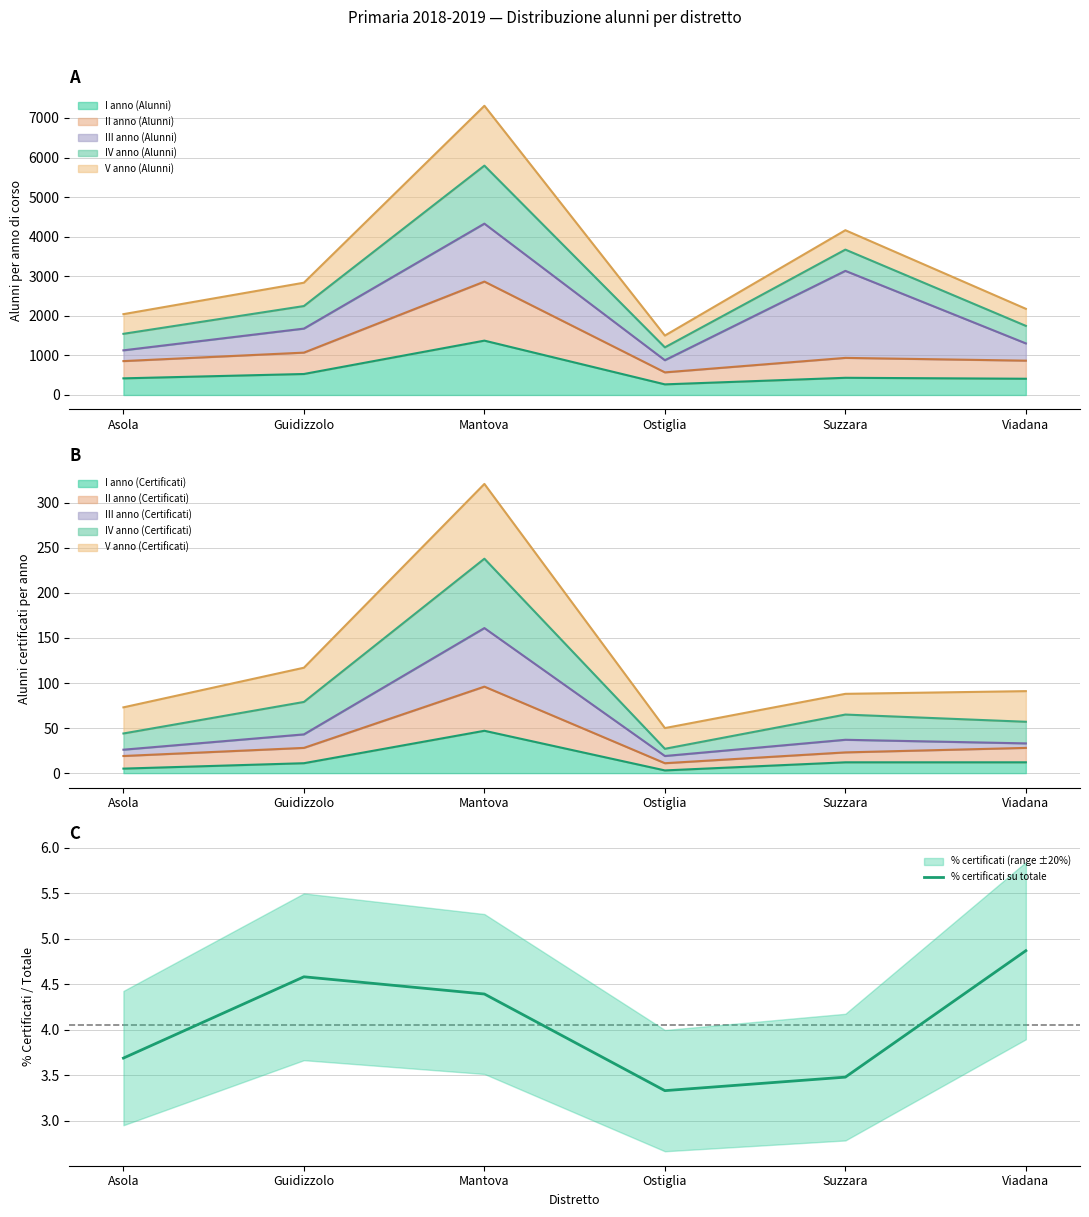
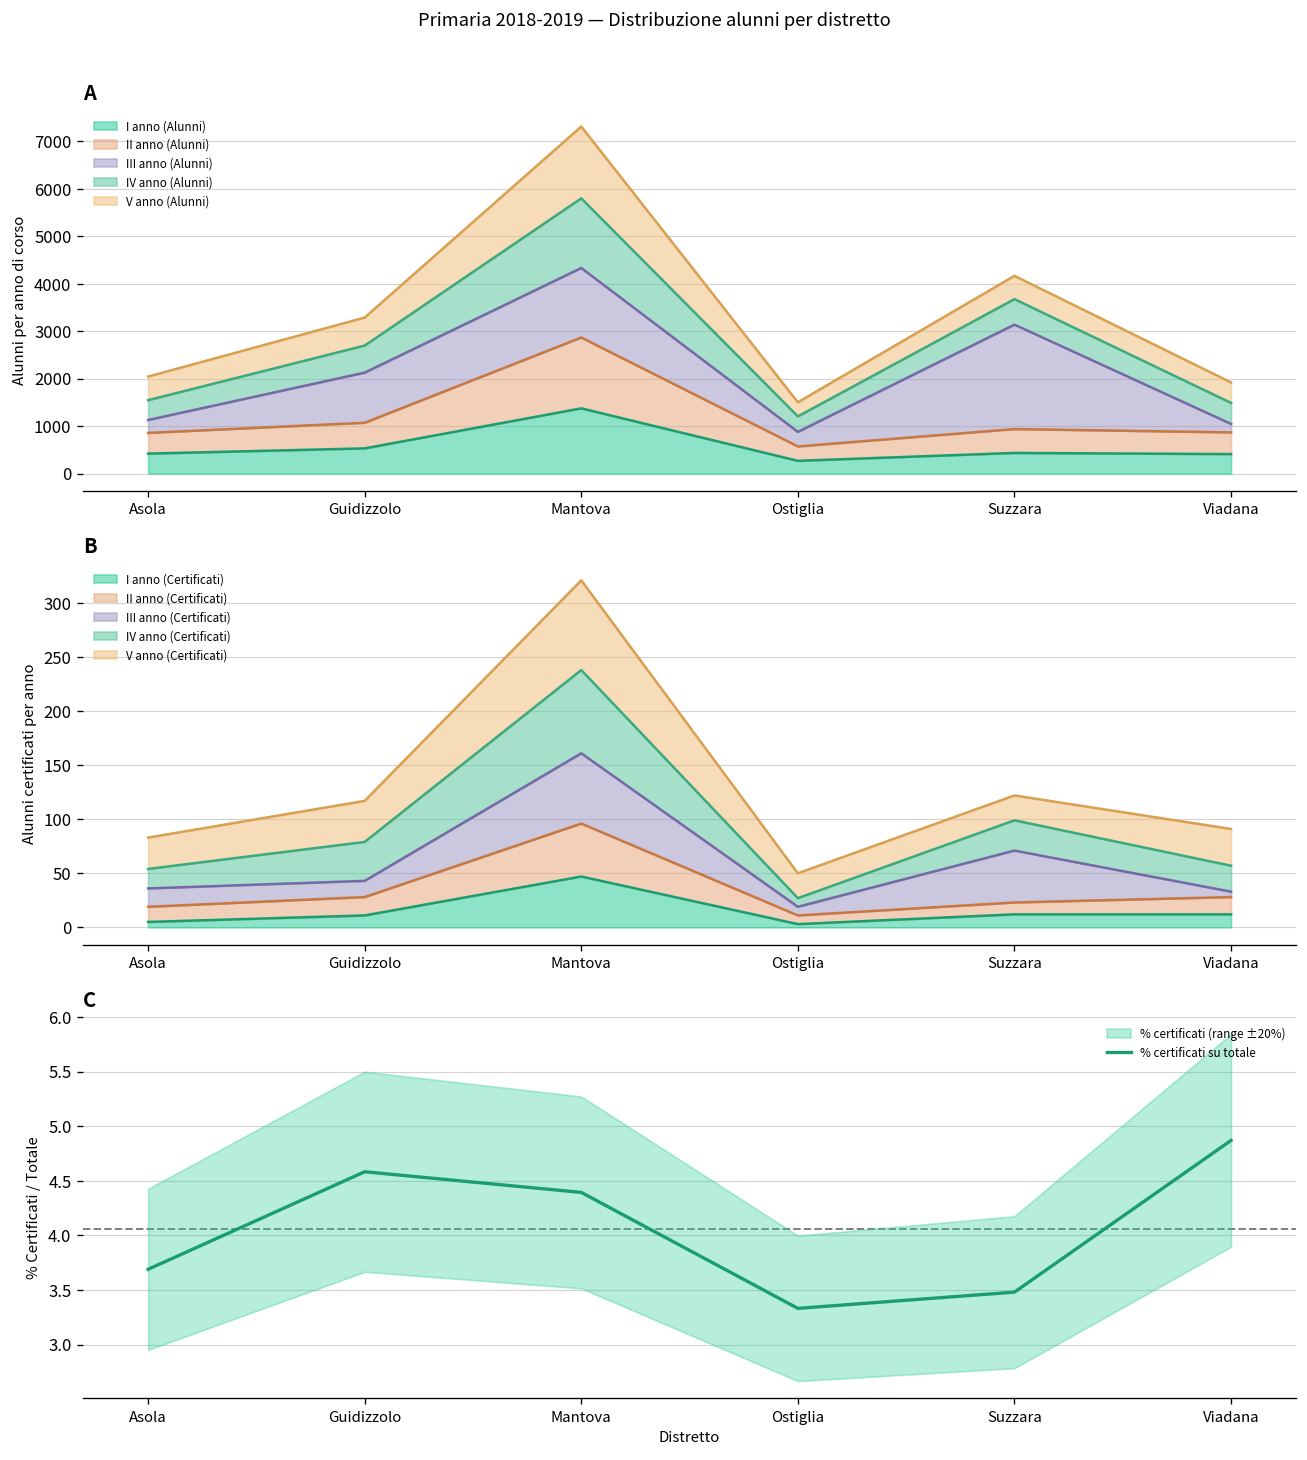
  {
    "A": {
      "III anno (Alunni)": {
        "Asola": 300,
-       "Guidizzolo": 600,
+       "Guidizzolo": 1100,
        "Mantova": 1500,
        "Ostiglia": 300,
        "Suzzara": 2200,
-       "Viadana": 400
+       "Viadana": 200
      }
    },
    "B": {
      "III anno (Certificati)": {
-       "Asola": 10,
+       "Asola": 20,
        "Guidizzolo": 20,
        "Mantova": 70,
        "Ostiglia": 10,
-       "Suzzara": 10,
+       "Suzzara": 50,
        "Viadana": 10
      }
    },
    "C": {
      "% certificati su totale": {
        "Asola": 3.7,
        "Guidizzolo": 4.6,
        "Mantova": 4.4,
        "Ostiglia": 3.3,
        "Suzzara": 3.5,
        "Viadana": 4.9
      }
    }
  }
